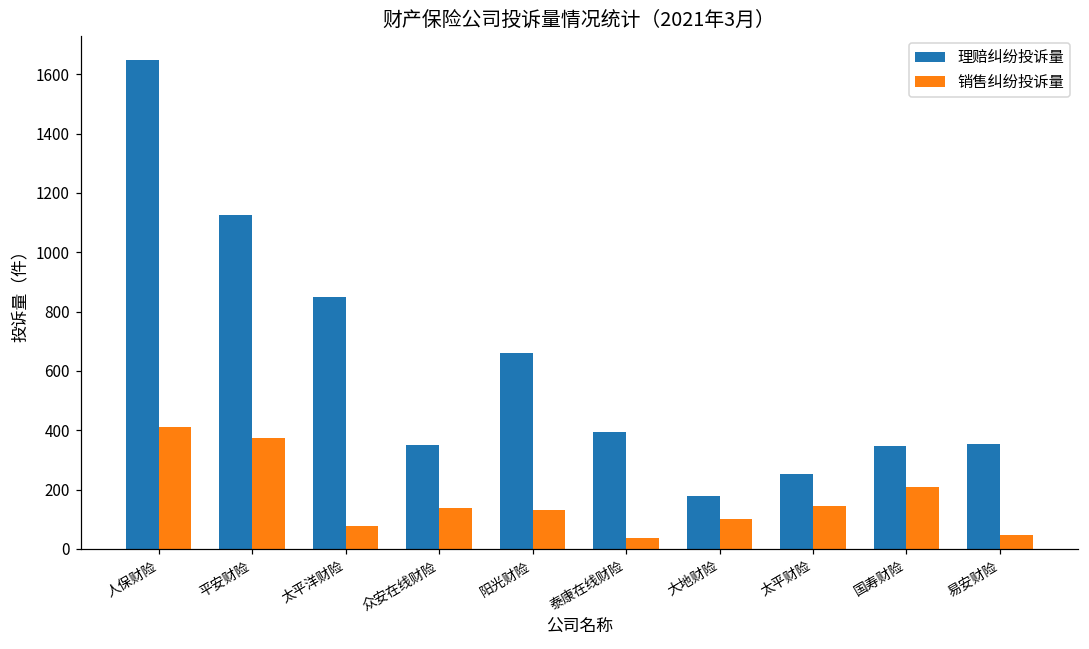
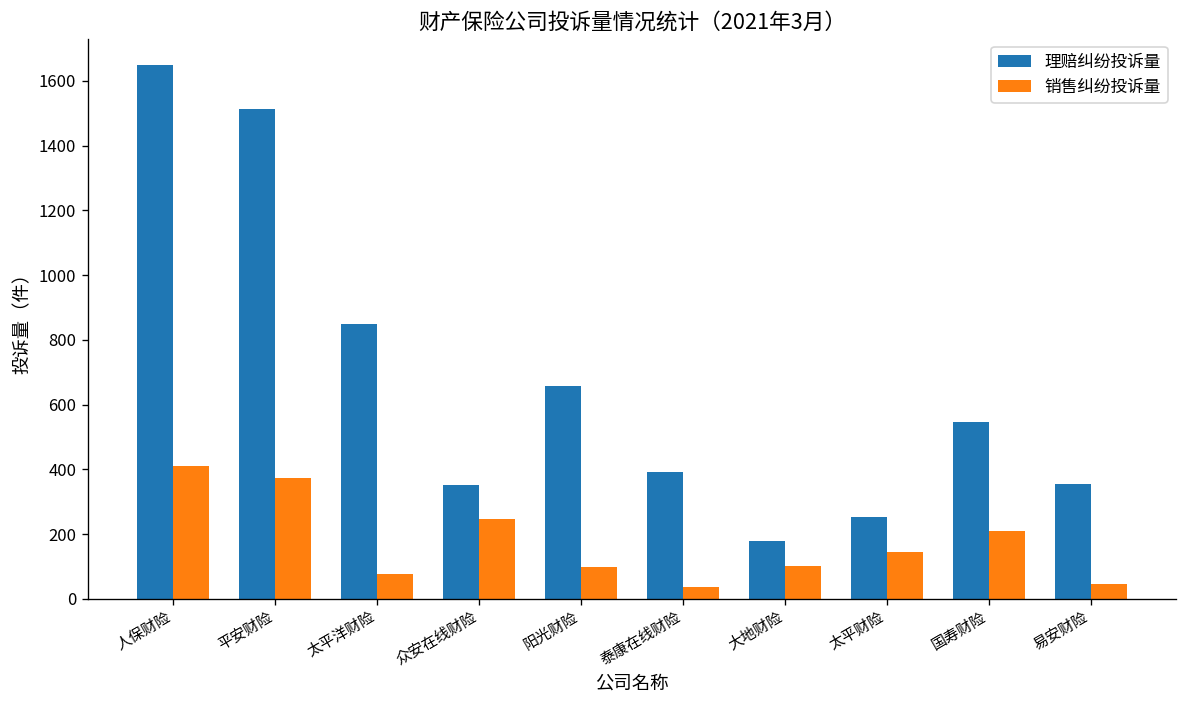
  {
    "理赔纠纷投诉量": {
      "人保财险": 1650,
-     "平安财险": 1130,
+     "平安财险": 1510,
      "太平洋财险": 850,
      "众安在线财险": 350,
      "阳光财险": 660,
      "泰康在线财险": 390,
      "大地财险": 180,
      "太平财险": 250,
-     "国寿财险": 350,
+     "国寿财险": 550,
      "易安财险": 360
    },
    "销售纠纷投诉量": {
      "人保财险": 410,
      "平安财险": 370,
      "太平洋财险": 80,
-     "众安在线财险": 140,
-     "阳光财险": 130,
+     "众安在线财险": 250,
+     "阳光财险": 100,
      "泰康在线财险": 40,
      "大地财险": 100,
      "太平财险": 140,
      "国寿财险": 210,
      "易安财险": 50
    }
  }
